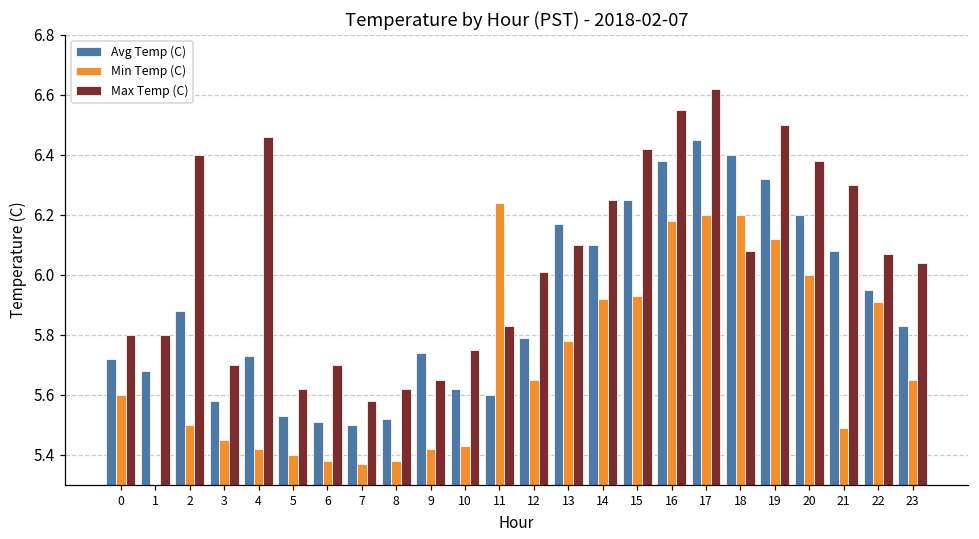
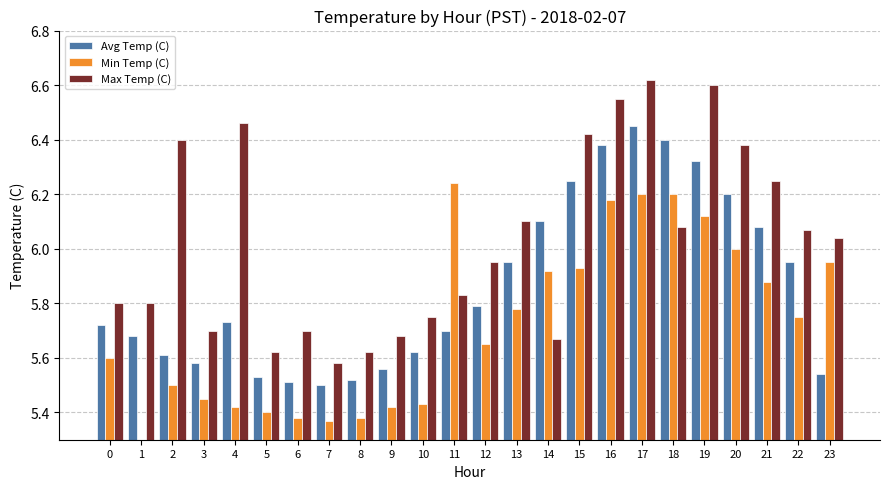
  {
    "Avg Temp (C)": {
      "0": 5.72,
      "1": 5.68,
-     "2": 5.88,
+     "2": 5.61,
      "3": 5.58,
      "4": 5.73,
      "5": 5.53,
      "6": 5.51,
      "7": 5.50,
      "8": 5.52,
-     "9": 5.74,
+     "9": 5.56,
      "10": 5.62,
-     "11": 5.6,
+     "11": 5.7,
      "12": 5.79,
-     "13": 6.17,
+     "13": 5.95,
      "14": 6.10,
      "15": 6.25,
      "16": 6.38,
      "17": 6.45,
      "18": 6.40,
      "19": 6.32,
      "20": 6.20,
      "21": 6.08,
      "22": 5.95,
-     "23": 5.83
+     "23": 5.54
    },
    "Min Temp (C)": {
      "0": 5.60,
      "2": 5.50,
      "3": 5.45,
      "4": 5.42,
      "5": 5.40,
      "6": 5.38,
      "7": 5.37,
      "8": 5.38,
      "9": 5.42,
      "10": 5.43,
      "11": 6.24,
      "12": 5.65,
      "13": 5.78,
      "14": 5.92,
      "15": 5.93,
      "16": 6.18,
      "17": 6.20,
      "18": 6.20,
      "19": 6.12,
      "20": 6.00,
-     "21": 5.49,
-     "22": 5.91,
-     "23": 5.65
+     "21": 5.88,
+     "22": 5.75,
+     "23": 5.95
    },
    "Max Temp (C)": {
      "0": 5.80,
      "1": 5.80,
      "2": 6.40,
      "3": 5.70,
      "4": 6.46,
      "5": 5.62,
      "6": 5.70,
      "7": 5.58,
      "8": 5.62,
-     "9": 5.65,
+     "9": 5.68,
      "10": 5.75,
      "11": 5.83,
-     "12": 6.01,
+     "12": 5.95,
      "13": 6.10,
-     "14": 6.25,
+     "14": 5.67,
      "15": 6.42,
      "16": 6.55,
      "17": 6.62,
      "18": 6.08,
-     "19": 6.5,
+     "19": 6.6,
      "20": 6.38,
-     "21": 6.30,
+     "21": 6.25,
      "22": 6.07,
      "23": 6.04
    }
  }
